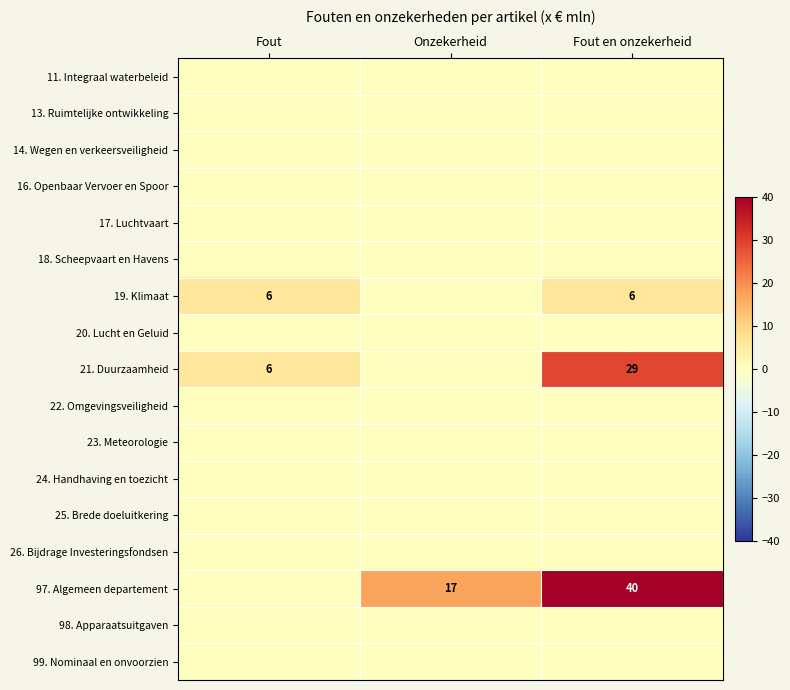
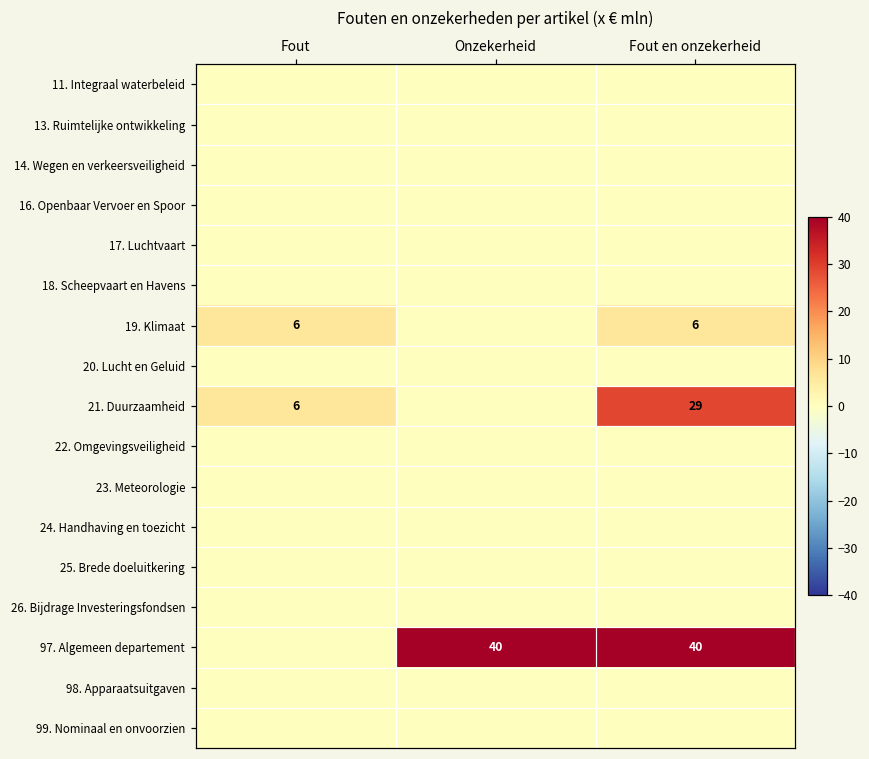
  {
    "19. Klimaat": {
      "Fout": 6,
      "Fout en onzekerheid": 6
    },
    "21. Duurzaamheid": {
      "Fout": 6,
      "Fout en onzekerheid": 29
    },
    "97. Algemeen departement": {
-     "Onzekerheid": 17,
+     "Onzekerheid": 40,
      "Fout en onzekerheid": 40
    }
  }
